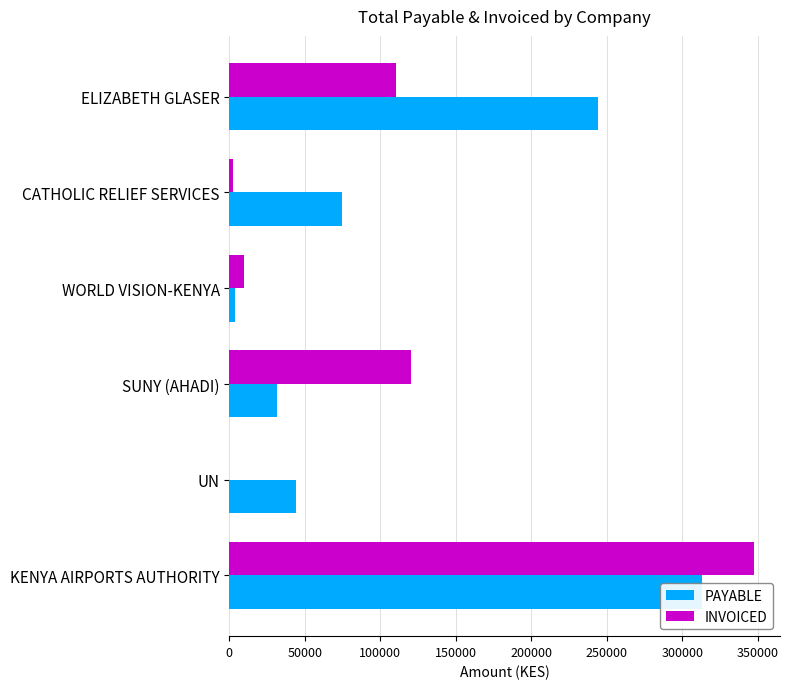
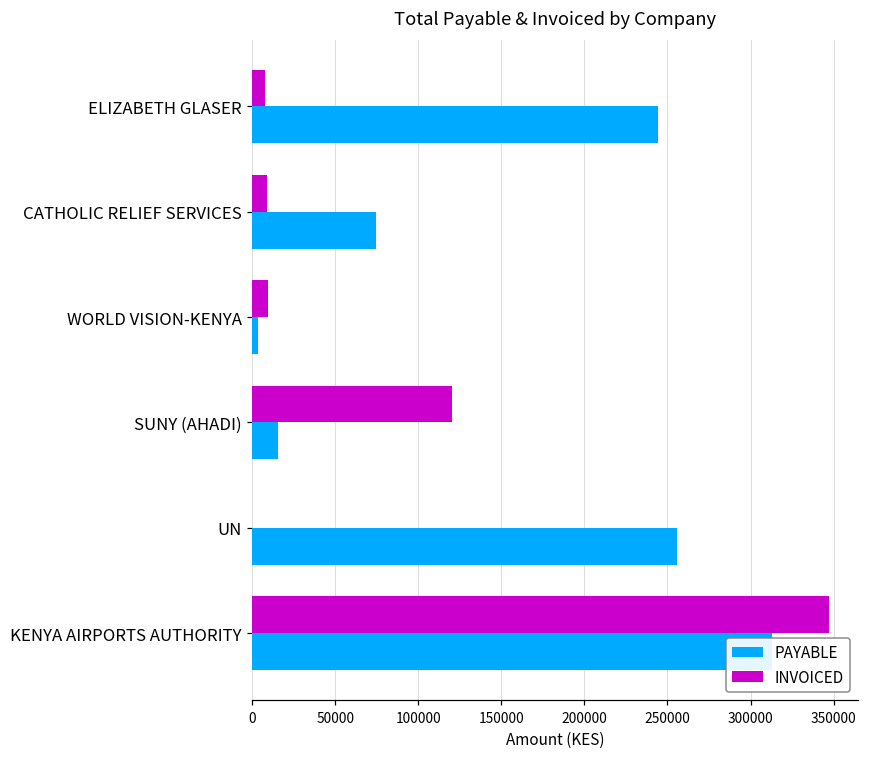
  {
    "PAYABLE": {
      "ELIZABETH GLASER": 244000,
      "CATHOLIC RELIEF SERVICES": 75000,
      "WORLD VISION-KENYA": 4000,
-     "SUNY (AHADI)": 32000,
-     "UN": 44000
+     "SUNY (AHADI)": 16000,
+     "UN": 256000
    },
    "INVOICED": {
-     "ELIZABETH GLASER": 110000,
-     "CATHOLIC RELIEF SERVICES": 3000,
+     "ELIZABETH GLASER": 8000,
+     "CATHOLIC RELIEF SERVICES": 9000,
      "WORLD VISION-KENYA": 10000,
      "SUNY (AHADI)": 120000,
      "UN": 0,
      "KENYA AIRPORTS AUTHORITY": 347000
    }
  }
